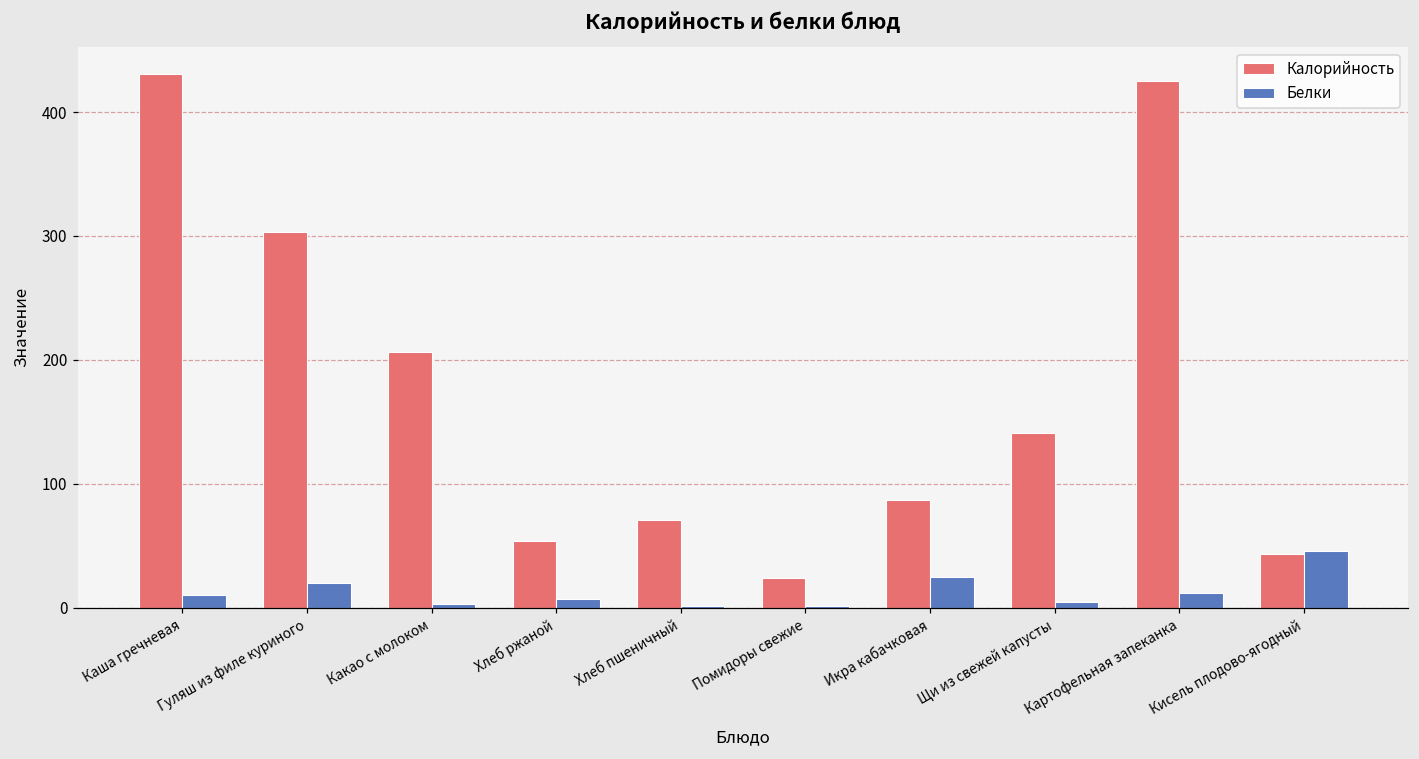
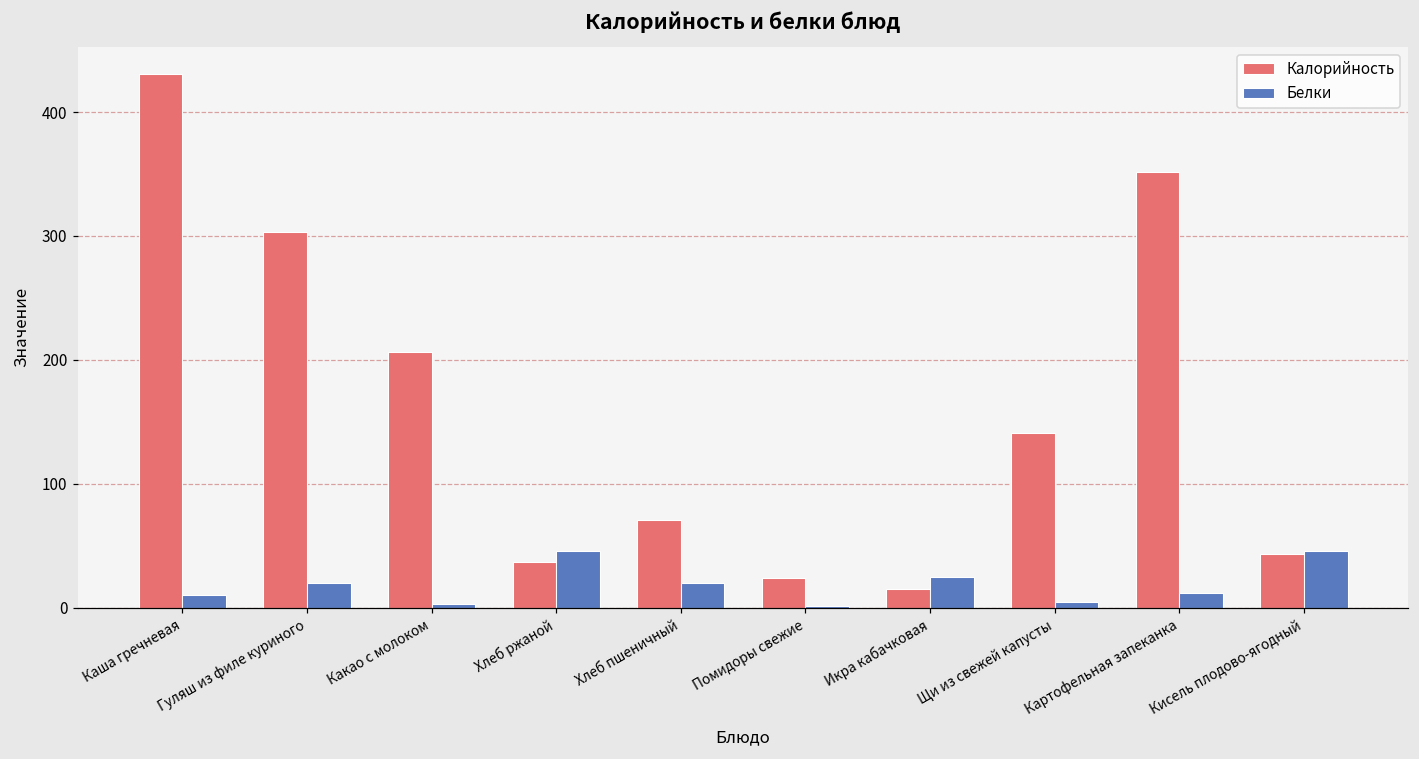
  {
    "Калорийность": {
      "Каша гречневая": 431,
      "Гуляш из филе куриного": 303,
      "Какао с молоком": 206,
-     "Хлеб ржаной": 54,
+     "Хлеб ржаной": 37,
      "Хлеб пшеничный": 71,
      "Помидоры свежие": 24,
-     "Икра кабачковая": 87,
+     "Икра кабачковая": 15,
      "Щи из свежей капусты": 141,
-     "Картофельная запеканка": 425,
+     "Картофельная запеканка": 352,
      "Кисель плодово-ягодный": 43
    },
    "Белки": {
      "Каша гречневая": 10,
      "Гуляш из филе куриного": 20,
      "Какао с молоком": 3,
-     "Хлеб ржаной": 7,
-     "Хлеб пшеничный": 2,
+     "Хлеб ржаной": 46,
+     "Хлеб пшеничный": 20,
      "Икра кабачковая": 25,
      "Щи из свежей капусты": 5,
      "Картофельная запеканка": 12,
      "Кисель плодово-ягодный": 46
    }
  }
